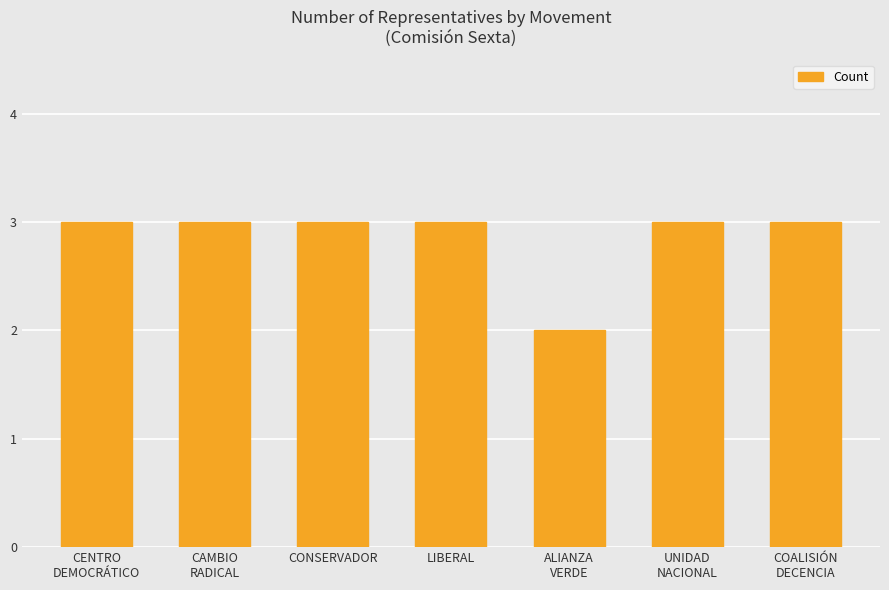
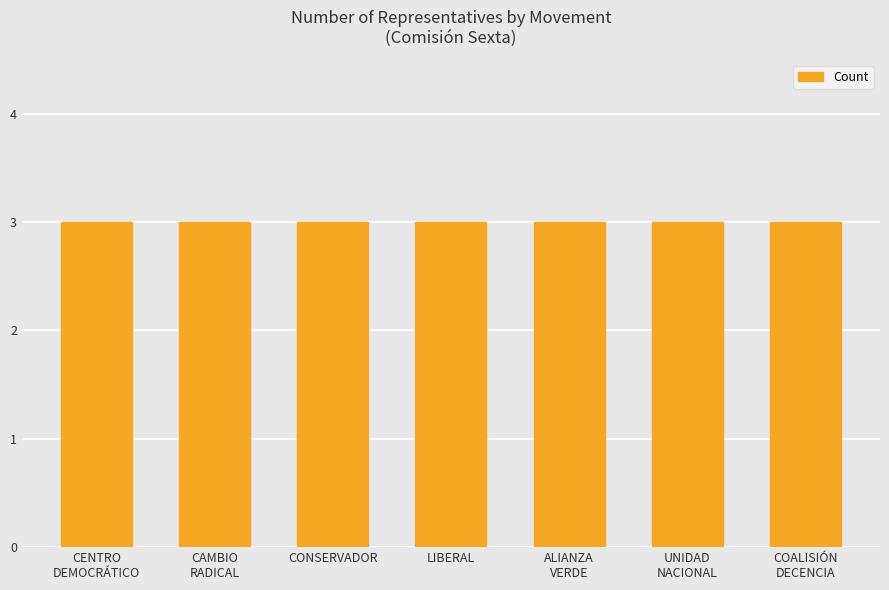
  {
    "CENTRO DEMOCRÁTICO": 3,
    "CAMBIO RADICAL": 3,
    "CONSERVADOR": 3,
    "LIBERAL": 3,
-   "ALIANZA VERDE": 2,
+   "ALIANZA VERDE": 3,
    "UNIDAD NACIONAL": 3,
    "COALISIÓN DECENCIA": 3
  }
